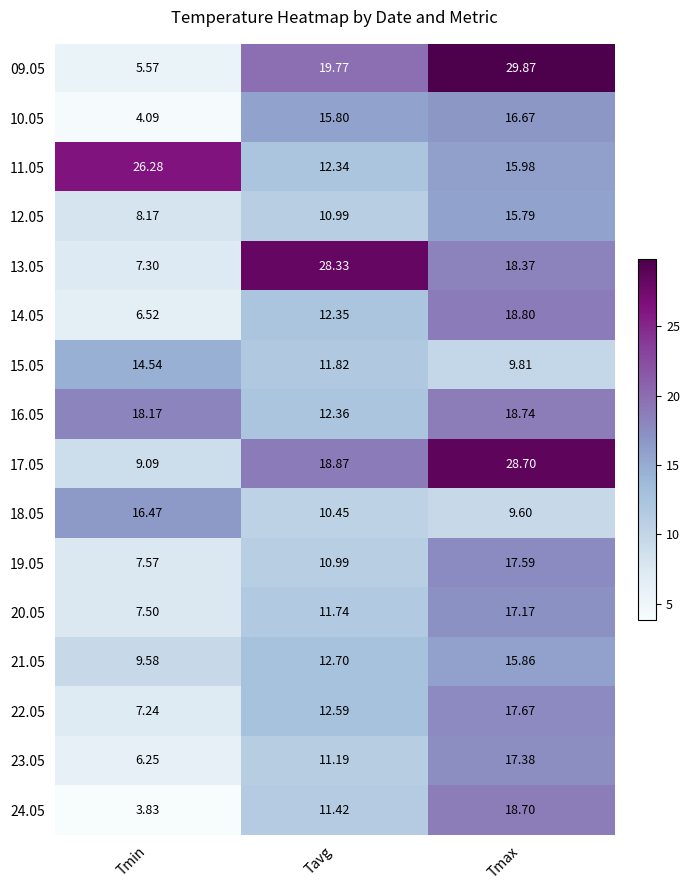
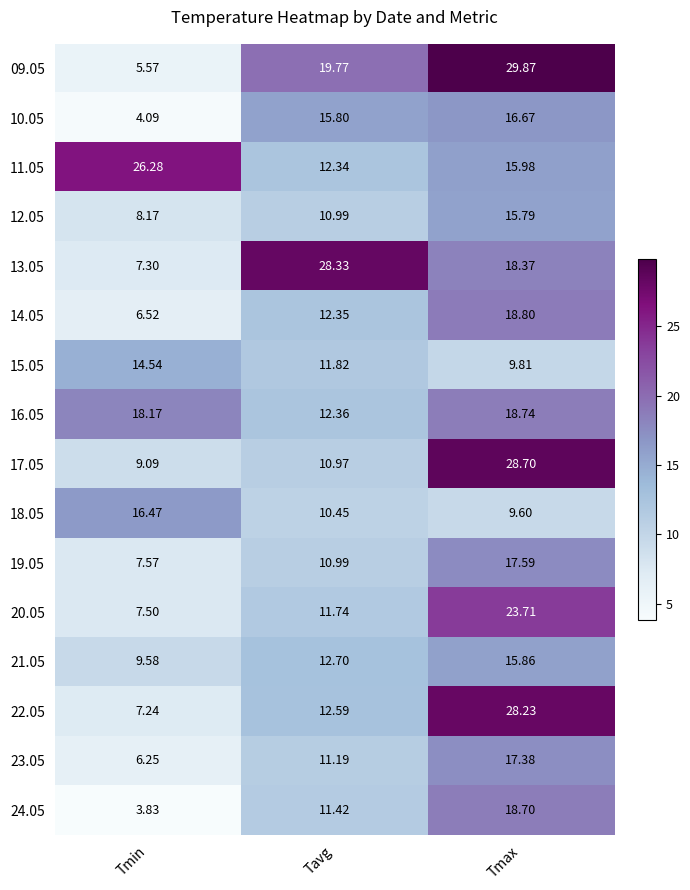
  {
    "09.05": {
      "Tmin": 5.57,
      "Tavg": 19.77,
      "Tmax": 29.87
    },
    "10.05": {
      "Tmin": 4.09,
      "Tavg": 15.80,
      "Tmax": 16.67
    },
    "11.05": {
      "Tmin": 26.28,
      "Tavg": 12.34,
      "Tmax": 15.98
    },
    "12.05": {
      "Tmin": 8.17,
      "Tavg": 10.99,
      "Tmax": 15.79
    },
    "13.05": {
      "Tmin": 7.30,
      "Tavg": 28.33,
      "Tmax": 18.37
    },
    "14.05": {
      "Tmin": 6.52,
      "Tavg": 12.35,
      "Tmax": 18.80
    },
    "15.05": {
      "Tmin": 14.54,
      "Tavg": 11.82,
      "Tmax": 9.81
    },
    "16.05": {
      "Tmin": 18.17,
      "Tavg": 12.36,
      "Tmax": 18.74
    },
    "17.05": {
      "Tmin": 9.09,
-     "Tavg": 18.87,
+     "Tavg": 10.97,
      "Tmax": 28.70
    },
    "18.05": {
      "Tmin": 16.47,
      "Tavg": 10.45,
      "Tmax": 9.60
    },
    "19.05": {
      "Tmin": 7.57,
      "Tavg": 10.99,
      "Tmax": 17.59
    },
    "20.05": {
      "Tmin": 7.50,
      "Tavg": 11.74,
-     "Tmax": 17.17
+     "Tmax": 23.71
    },
    "21.05": {
      "Tmin": 9.58,
      "Tavg": 12.70,
      "Tmax": 15.86
    },
    "22.05": {
      "Tmin": 7.24,
      "Tavg": 12.59,
-     "Tmax": 17.67
+     "Tmax": 28.23
    },
    "23.05": {
      "Tmin": 6.25,
      "Tavg": 11.19,
      "Tmax": 17.38
    },
    "24.05": {
      "Tmin": 3.83,
      "Tavg": 11.42,
      "Tmax": 18.70
    }
  }
